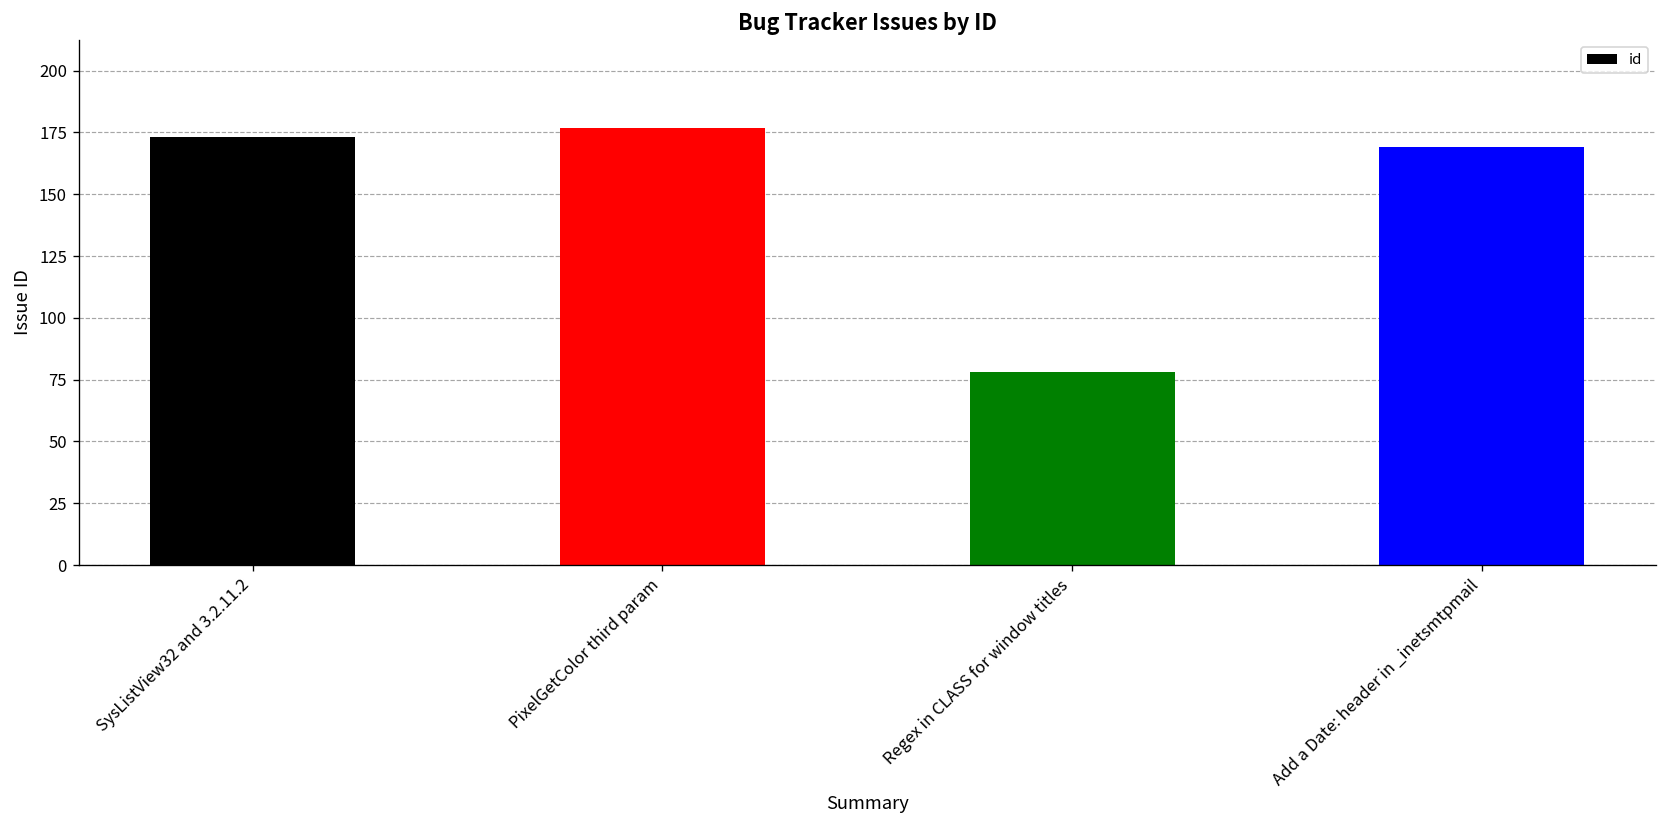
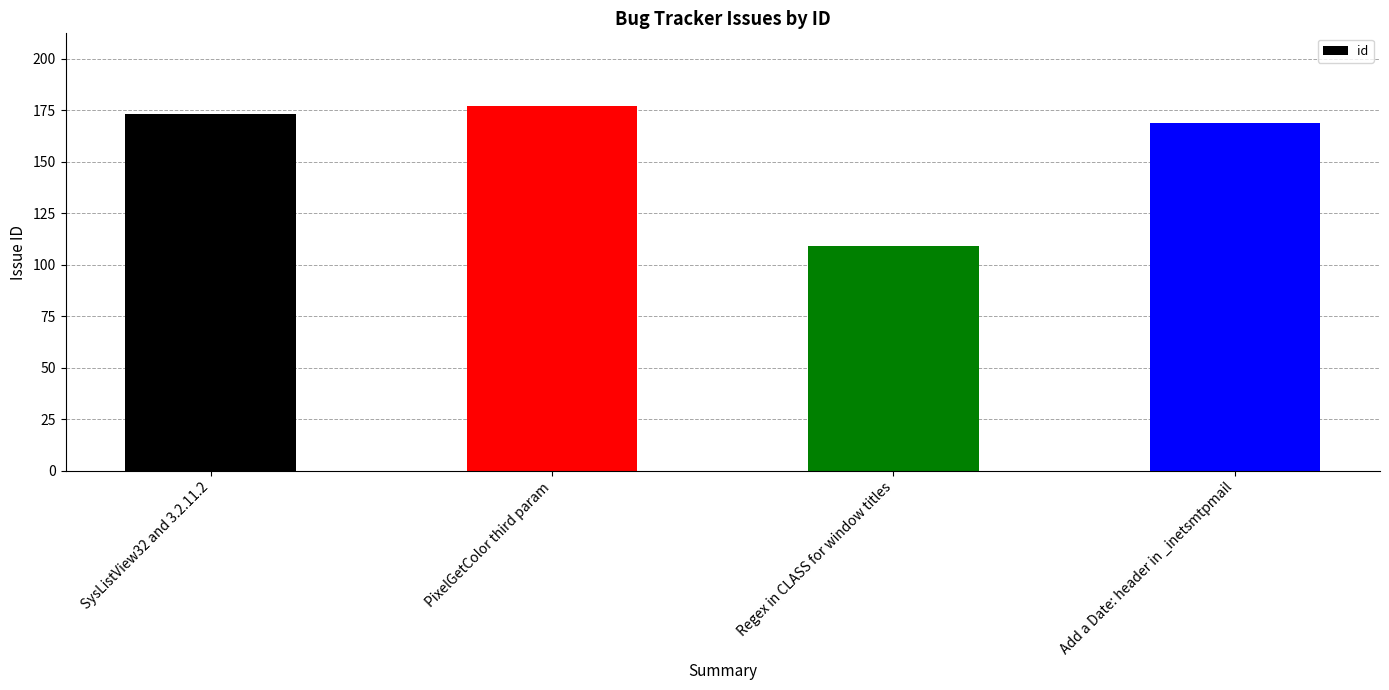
  {
    "SysListView32 and 3.2.11.2": 173,
    "PixelGetColor third param": 177,
-   "Regex in CLASS for window titles": 78,
+   "Regex in CLASS for window titles": 109,
    "Add a Date: header in _inetsmtpmail": 169
  }
